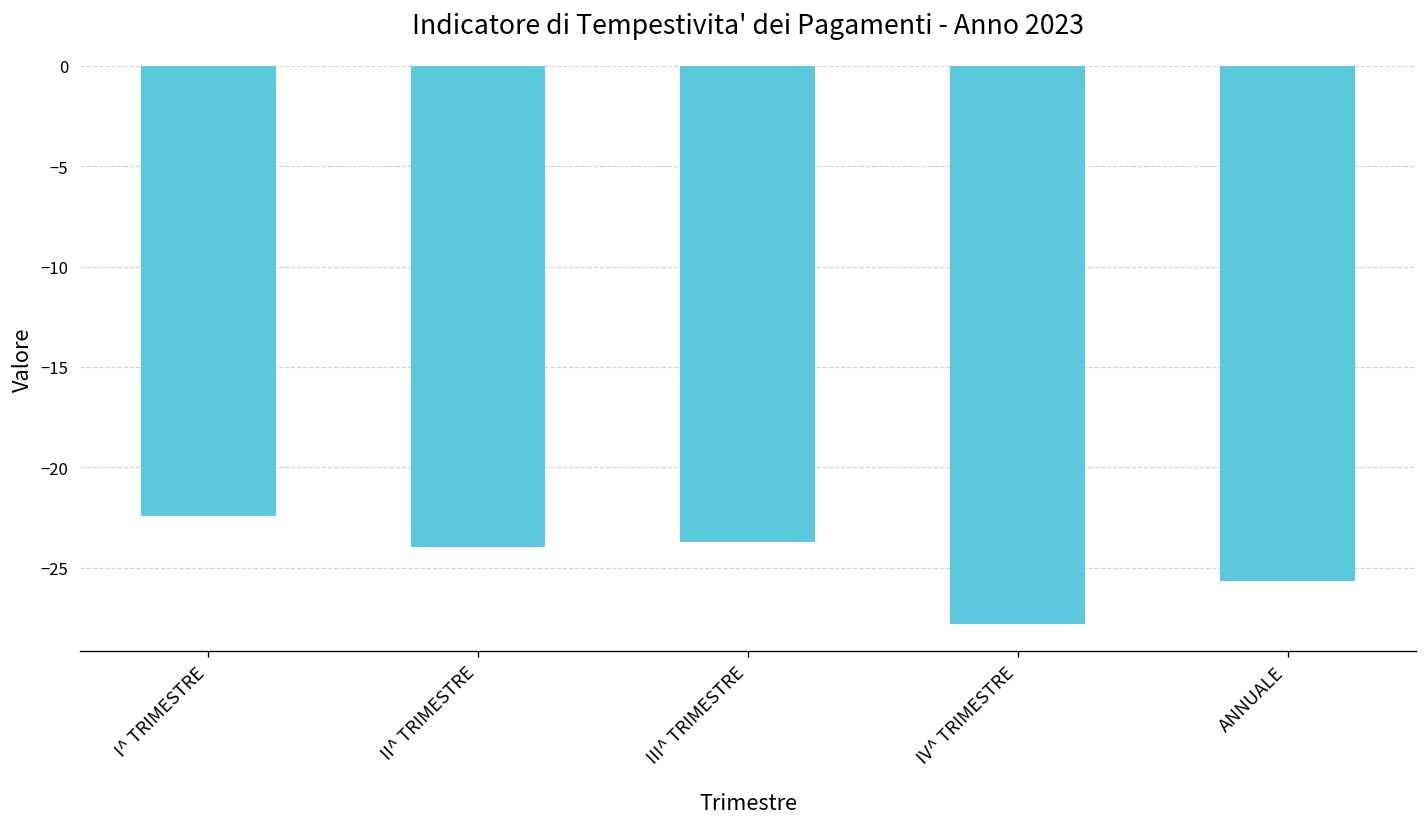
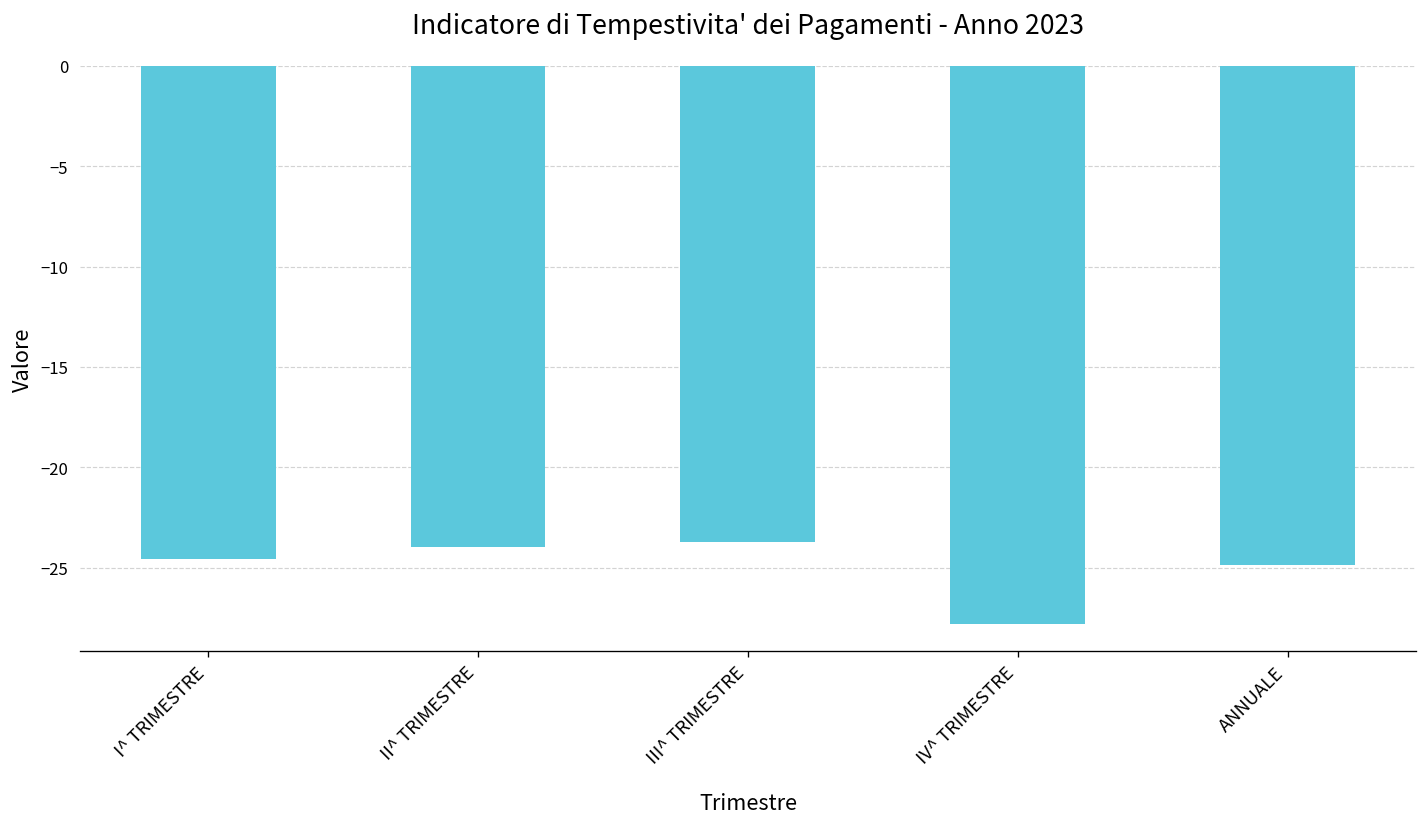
  {
-   "I^ TRIMESTRE": -22.5,
+   "I^ TRIMESTRE": -24.6,
    "II^ TRIMESTRE": -24.0,
    "III^ TRIMESTRE": -23.7,
    "IV^ TRIMESTRE": -27.8,
-   "ANNUALE": -25.7
+   "ANNUALE": -24.9
  }
